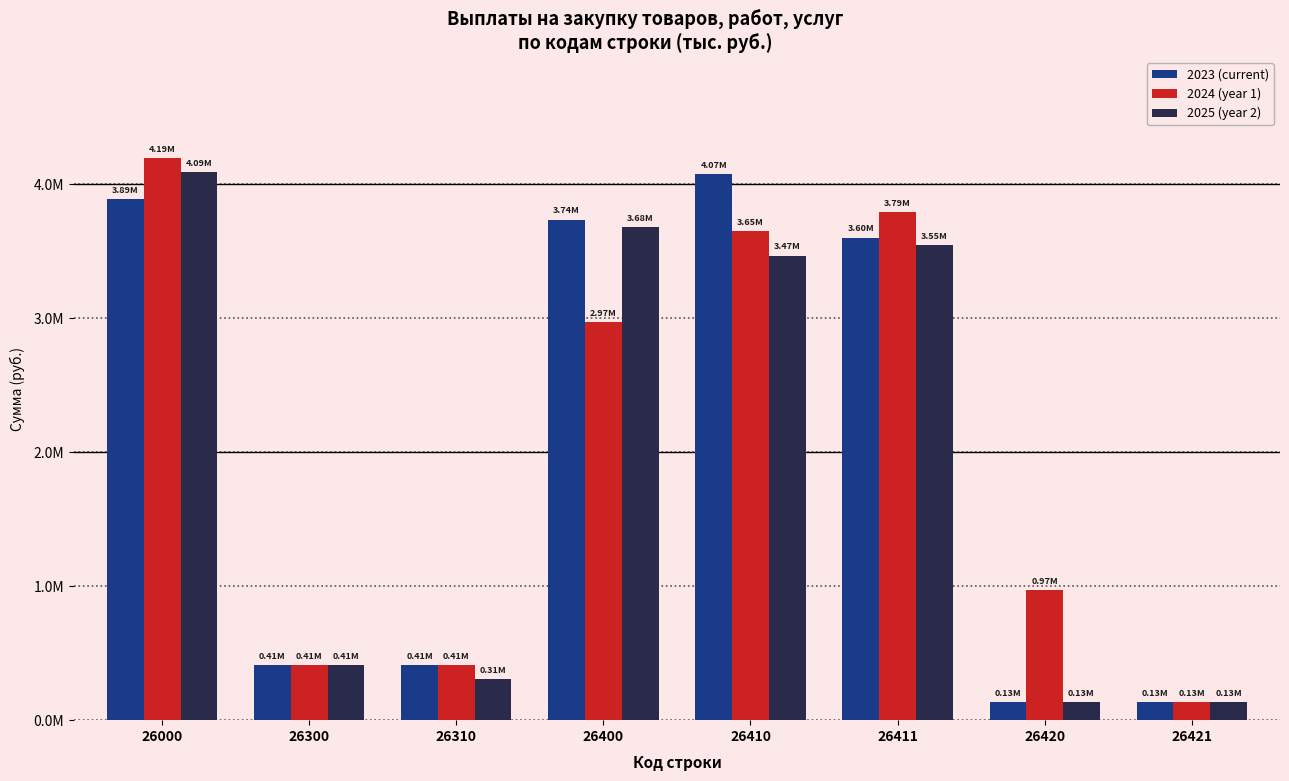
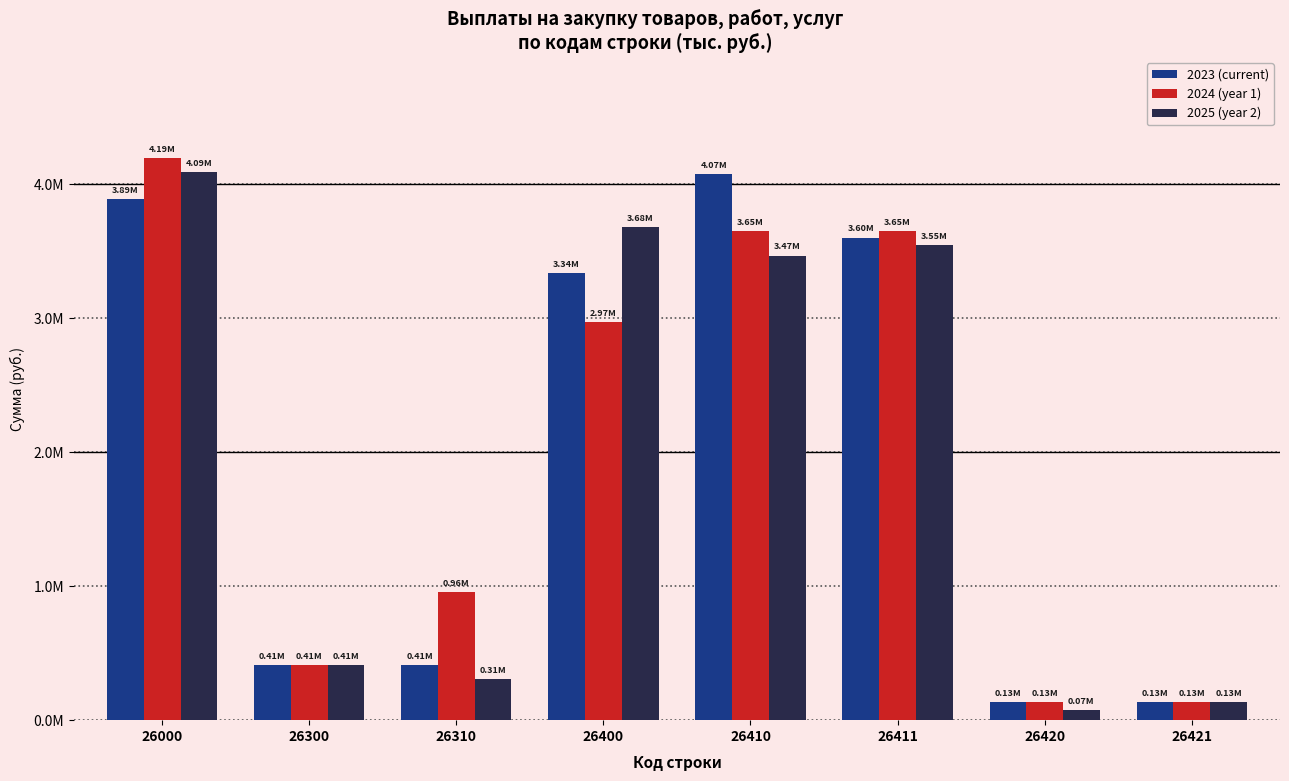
  {
    "2023 (current)": {
      "26000": "3.89M",
      "26300": "0.41M",
      "26310": "0.41M",
-     "26400": "3.74M",
+     "26400": "3.34M",
      "26410": "4.07M",
      "26411": "3.60M",
      "26420": "0.13M",
      "26421": "0.13M"
    },
    "2024 (year 1)": {
      "26000": "4.19M",
      "26300": "0.41M",
-     "26310": "0.41M",
+     "26310": "0.96M",
      "26400": "2.97M",
      "26410": "3.65M",
-     "26411": "3.79M",
-     "26420": "0.97M",
+     "26411": "3.65M",
+     "26420": "0.13M",
      "26421": "0.13M"
    },
    "2025 (year 2)": {
      "26000": "4.09M",
      "26300": "0.41M",
      "26310": "0.31M",
      "26400": "3.68M",
      "26410": "3.47M",
      "26411": "3.55M",
-     "26420": "0.13M",
+     "26420": "0.07M",
      "26421": "0.13M"
    }
  }
